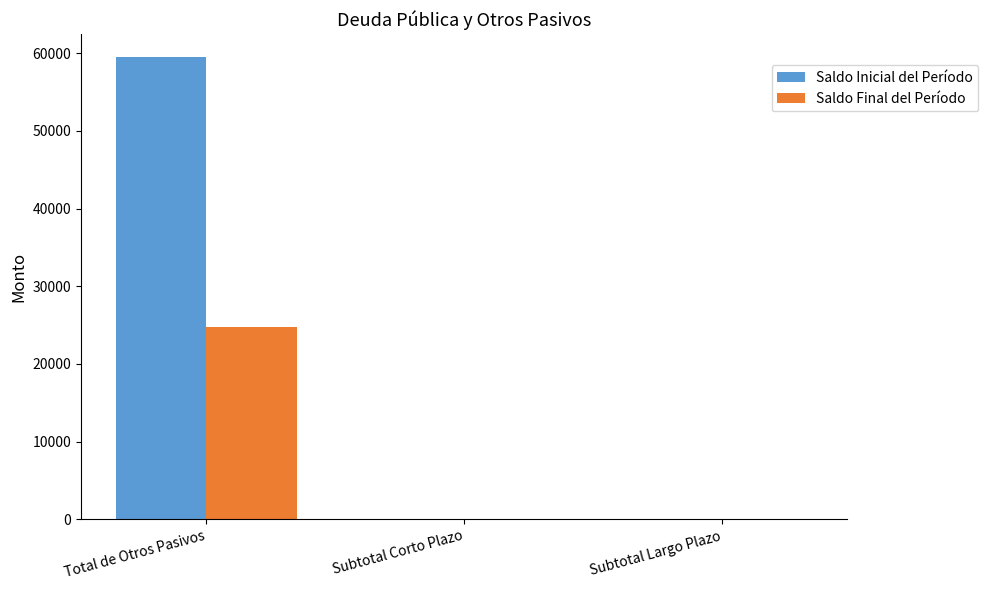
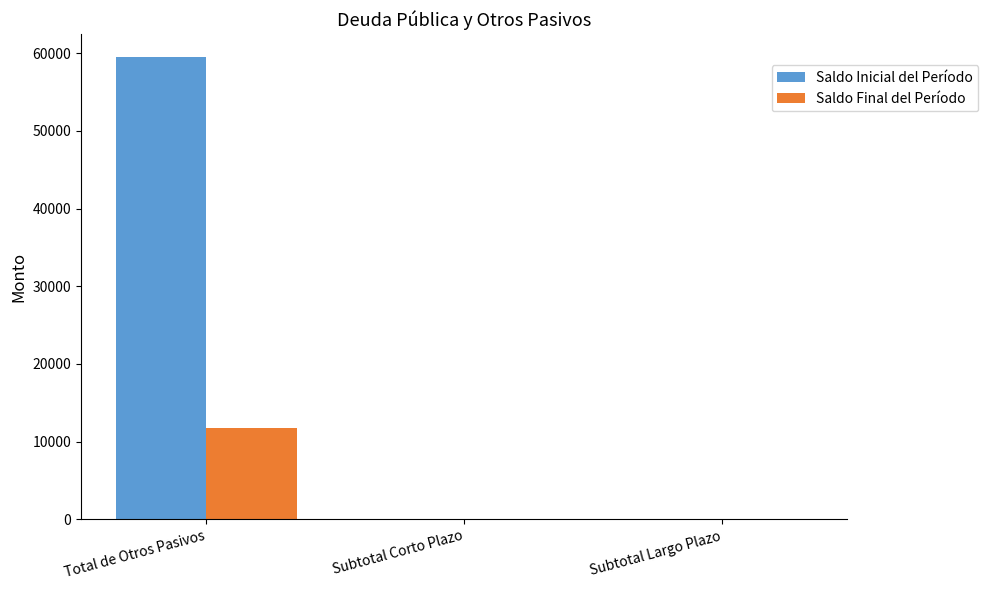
  {
    "Saldo Inicial del Período": {
      "Total de Otros Pasivos": 59000,
      "Subtotal Corto Plazo": 0,
      "Subtotal Largo Plazo": 0
    },
    "Saldo Final del Período": {
-     "Total de Otros Pasivos": 25000,
+     "Total de Otros Pasivos": 12000,
      "Subtotal Corto Plazo": 0,
      "Subtotal Largo Plazo": 0
    }
  }
